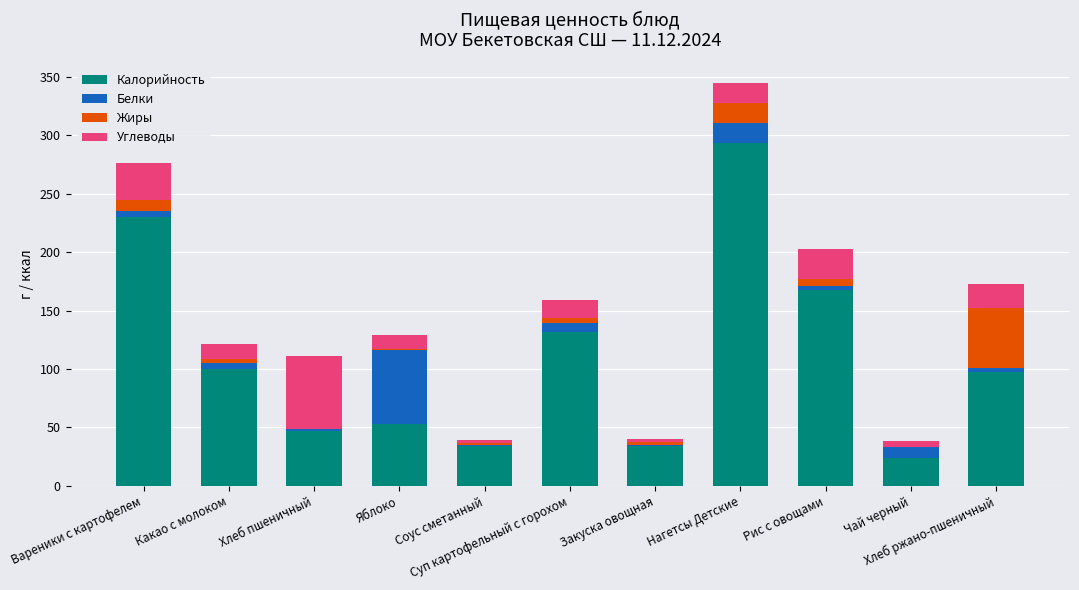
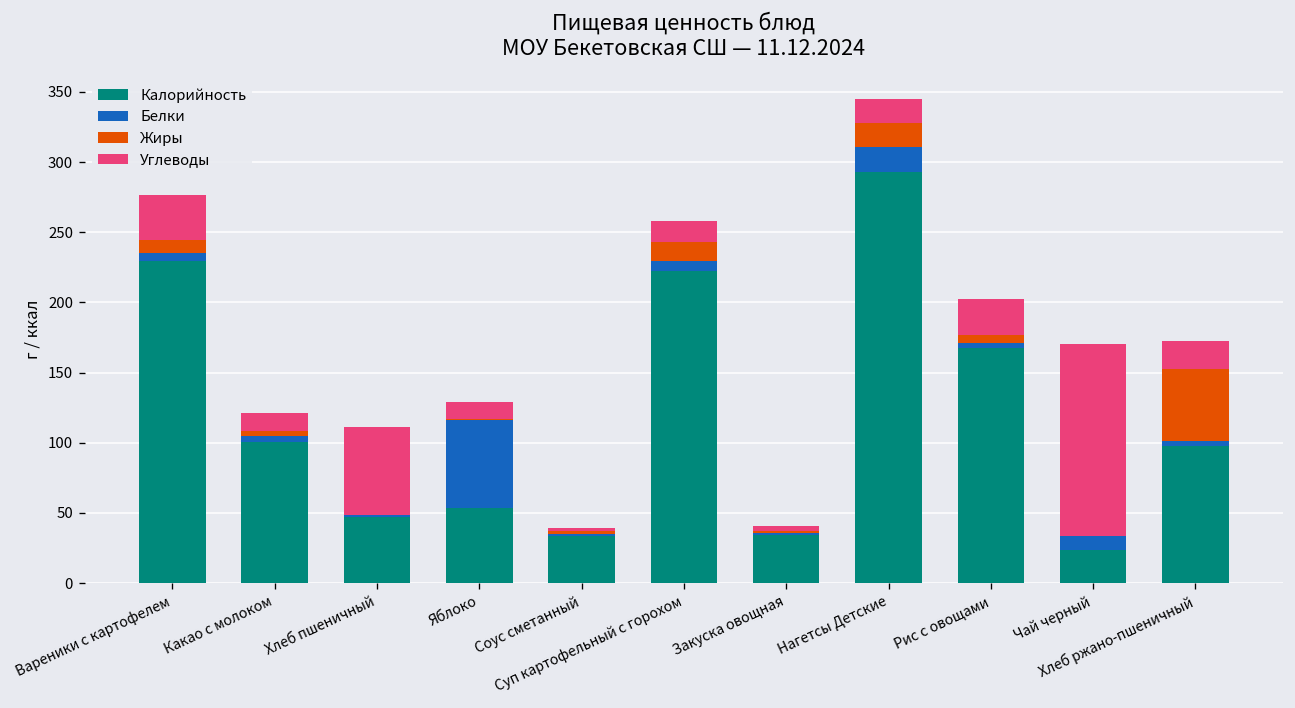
  {
    "Калорийность": {
      "Вареники с картофелем": 230,
      "Какао с молоком": 100,
      "Хлеб пшеничный": 47,
      "Яблоко": 53,
      "Соус сметанный": 34,
-     "Суп картофельный с горохом": 132,
+     "Суп картофельный с горохом": 222,
      "Закуска овощная": 34,
      "Нагетсы Детские": 293,
      "Рис с овощами": 168,
      "Чай черный": 24,
      "Хлеб ржано-пшеничный": 98
    },
    "Белки": {
      "Вареники с картофелем": 6,
      "Какао с молоком": 5,
      "Яблоко": 63,
      "Суп картофельный с горохом": 7,
      "Нагетсы Детские": 18,
      "Рис с овощами": 3,
      "Чай черный": 10,
      "Хлеб ржано-пшеничный": 3
    },
    "Жиры": {
      "Вареники с картофелем": 9,
      "Какао с молоком": 4,
      "Соус сметанный": 2,
-     "Суп картофельный с горохом": 5,
+     "Суп картофельный с горохом": 13,
      "Нагетсы Детские": 17,
      "Рис с овощами": 6,
      "Хлеб ржано-пшеничный": 51
    },
    "Углеводы": {
      "Вареники с картофелем": 32,
      "Какао с молоком": 13,
      "Хлеб пшеничный": 63,
      "Яблоко": 12,
      "Соус сметанный": 2,
      "Суп картофельный с горохом": 15,
      "Закуска овощная": 3,
      "Нагетсы Детские": 17,
      "Рис с овощами": 26,
-     "Чай черный": 5,
+     "Чай черный": 137,
      "Хлеб ржано-пшеничный": 20
    }
  }
